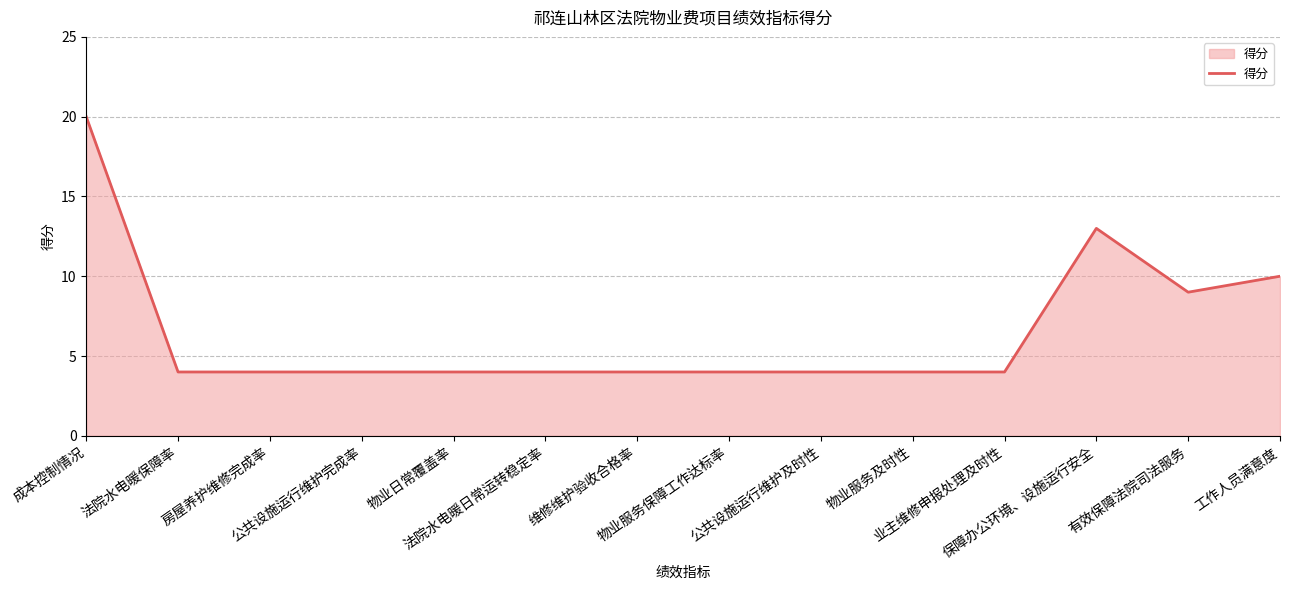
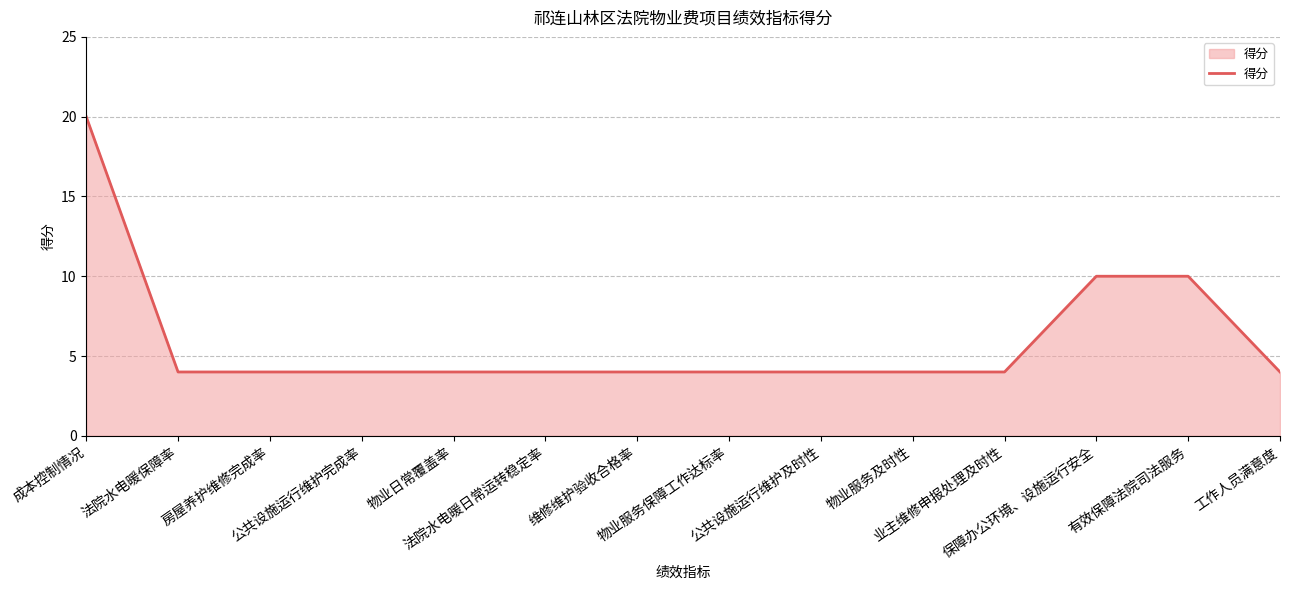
  {
    "成本控制情况": 20,
    "法院水电暖保障率": 4,
    "房屋养护维修完成率": 4,
    "公共设施运行维护完成率": 4,
    "物业日常覆盖率": 4,
    "法院水电暖日常运转稳定率": 4,
    "维修维护验收合格率": 4,
    "物业服务保障工作达标率": 4,
    "公共设施运行维护及时性": 4,
    "物业服务及时性": 4,
    "业主维修申报处理及时性": 4,
-   "保障办公环境、设施运行安全": 13,
-   "有效保障法院司法服务": 9,
-   "工作人员满意度": 10
+   "保障办公环境、设施运行安全": 10,
+   "有效保障法院司法服务": 10,
+   "工作人员满意度": 4
  }
